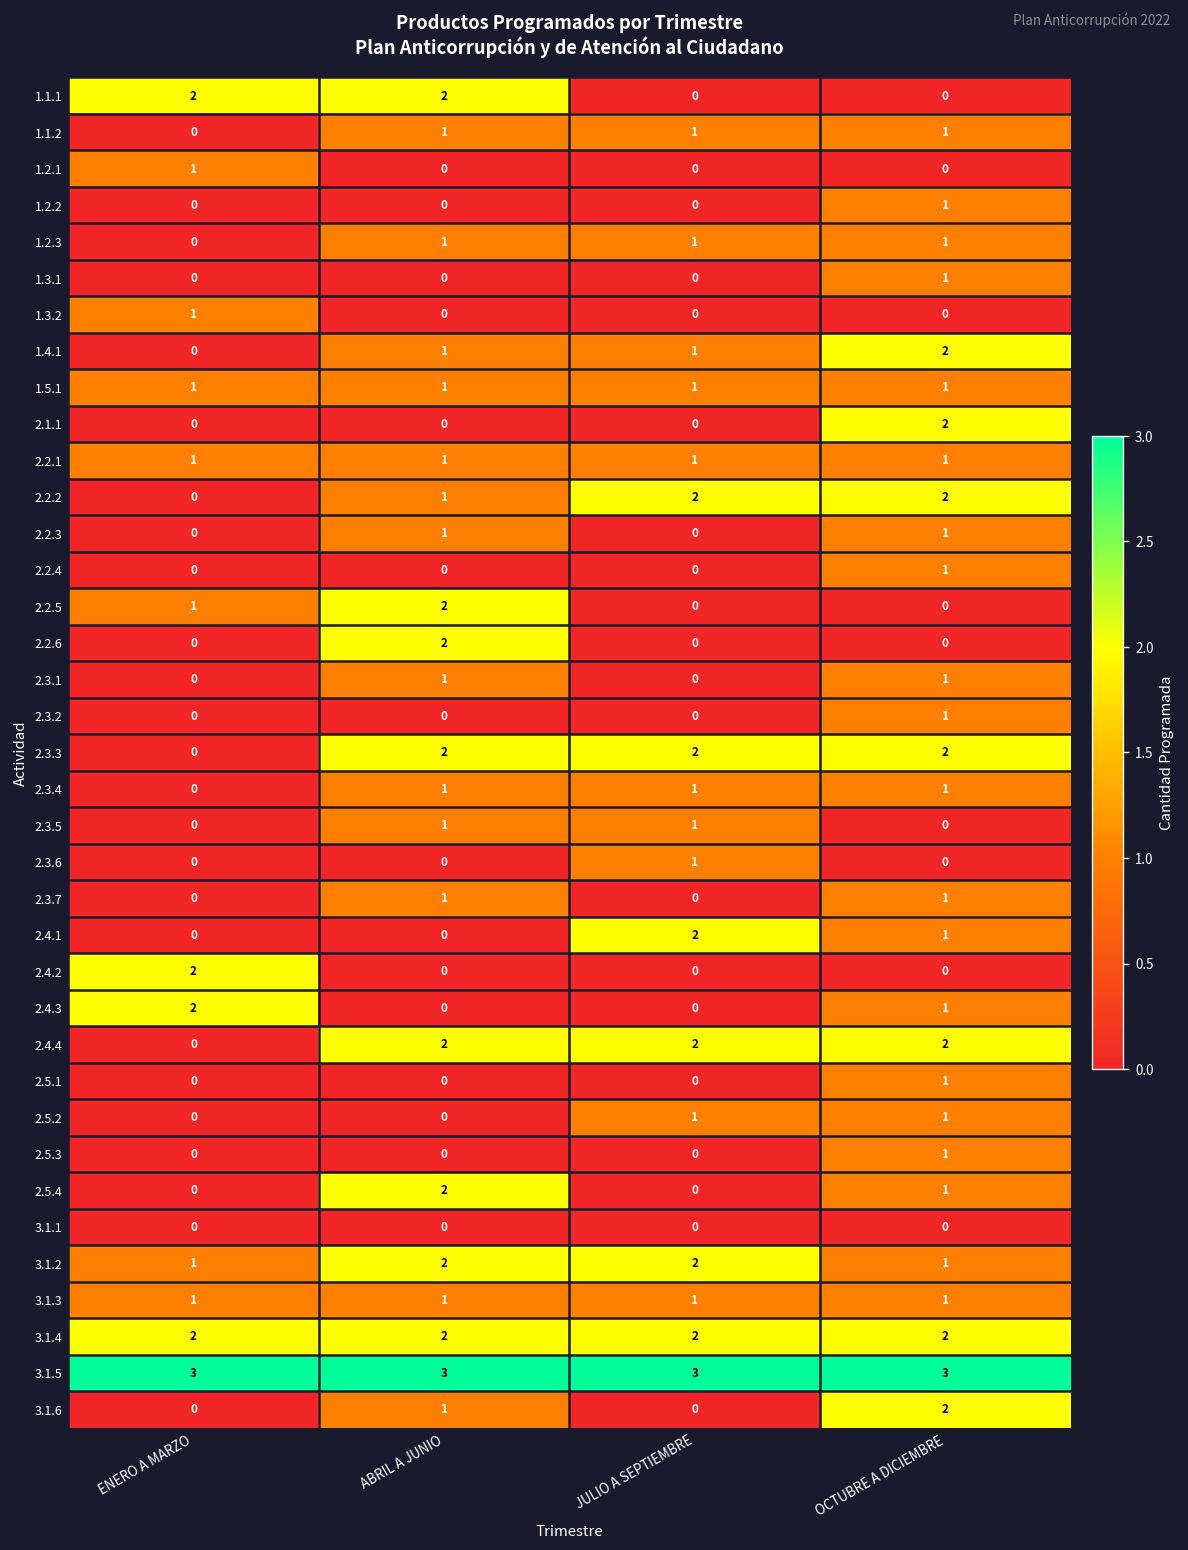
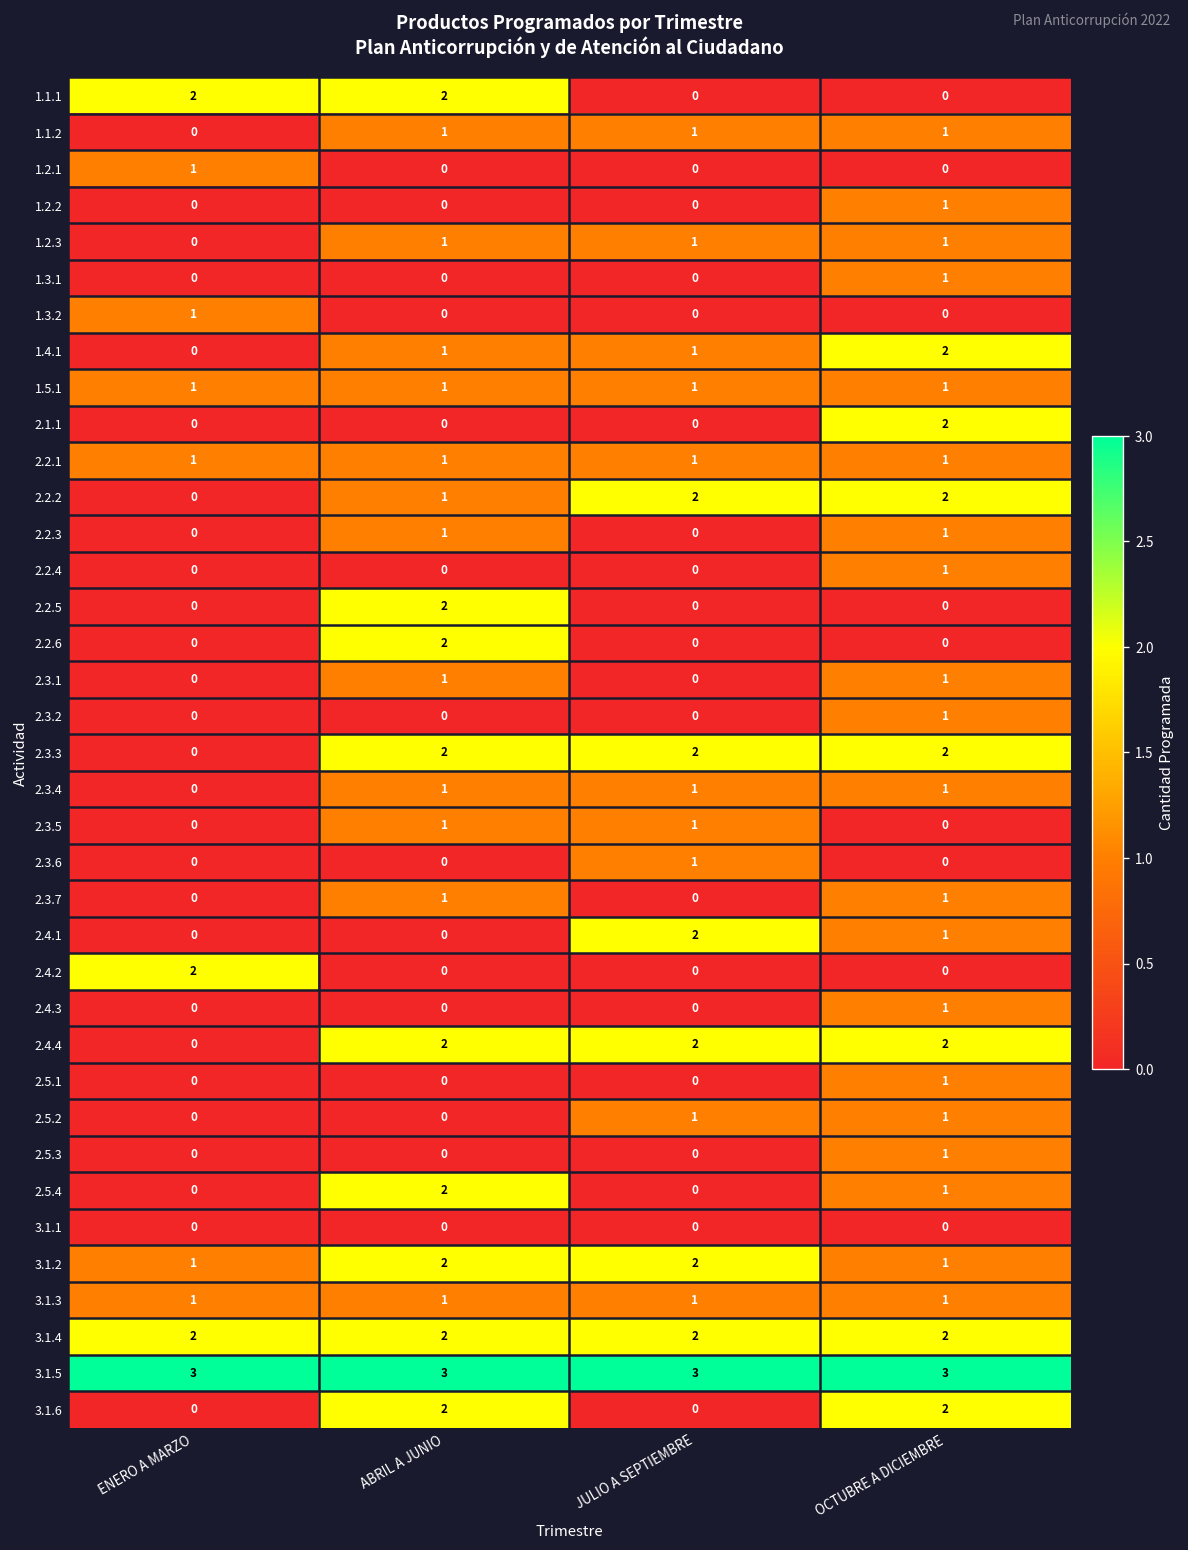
  {
    "1.1.1": {
      "ENERO A MARZO": 2,
      "ABRIL A JUNIO": 2,
      "JULIO A SEPTIEMBRE": 0,
      "OCTUBRE A DICIEMBRE": 0
    },
    "1.1.2": {
      "ENERO A MARZO": 0,
      "ABRIL A JUNIO": 1,
      "JULIO A SEPTIEMBRE": 1,
      "OCTUBRE A DICIEMBRE": 1
    },
    "1.2.1": {
      "ENERO A MARZO": 1,
      "ABRIL A JUNIO": 0,
      "JULIO A SEPTIEMBRE": 0,
      "OCTUBRE A DICIEMBRE": 0
    },
    "1.2.2": {
      "ENERO A MARZO": 0,
      "ABRIL A JUNIO": 0,
      "JULIO A SEPTIEMBRE": 0,
      "OCTUBRE A DICIEMBRE": 1
    },
    "1.2.3": {
      "ENERO A MARZO": 0,
      "ABRIL A JUNIO": 1,
      "JULIO A SEPTIEMBRE": 1,
      "OCTUBRE A DICIEMBRE": 1
    },
    "1.3.1": {
      "ENERO A MARZO": 0,
      "ABRIL A JUNIO": 0,
      "JULIO A SEPTIEMBRE": 0,
      "OCTUBRE A DICIEMBRE": 1
    },
    "1.3.2": {
      "ENERO A MARZO": 1,
      "ABRIL A JUNIO": 0,
      "JULIO A SEPTIEMBRE": 0,
      "OCTUBRE A DICIEMBRE": 0
    },
    "1.4.1": {
      "ENERO A MARZO": 0,
      "ABRIL A JUNIO": 1,
      "JULIO A SEPTIEMBRE": 1,
      "OCTUBRE A DICIEMBRE": 2
    },
    "1.5.1": {
      "ENERO A MARZO": 1,
      "ABRIL A JUNIO": 1,
      "JULIO A SEPTIEMBRE": 1,
      "OCTUBRE A DICIEMBRE": 1
    },
    "2.1.1": {
      "ENERO A MARZO": 0,
      "ABRIL A JUNIO": 0,
      "JULIO A SEPTIEMBRE": 0,
      "OCTUBRE A DICIEMBRE": 2
    },
    "2.2.1": {
      "ENERO A MARZO": 1,
      "ABRIL A JUNIO": 1,
      "JULIO A SEPTIEMBRE": 1,
      "OCTUBRE A DICIEMBRE": 1
    },
    "2.2.2": {
      "ENERO A MARZO": 0,
      "ABRIL A JUNIO": 1,
      "JULIO A SEPTIEMBRE": 2,
      "OCTUBRE A DICIEMBRE": 2
    },
    "2.2.3": {
      "ENERO A MARZO": 0,
      "ABRIL A JUNIO": 1,
      "JULIO A SEPTIEMBRE": 0,
      "OCTUBRE A DICIEMBRE": 1
    },
    "2.2.4": {
      "ENERO A MARZO": 0,
      "ABRIL A JUNIO": 0,
      "JULIO A SEPTIEMBRE": 0,
      "OCTUBRE A DICIEMBRE": 1
    },
    "2.2.5": {
-     "ENERO A MARZO": 1,
+     "ENERO A MARZO": 0,
      "ABRIL A JUNIO": 2,
      "JULIO A SEPTIEMBRE": 0,
      "OCTUBRE A DICIEMBRE": 0
    },
    "2.2.6": {
      "ENERO A MARZO": 0,
      "ABRIL A JUNIO": 2,
      "JULIO A SEPTIEMBRE": 0,
      "OCTUBRE A DICIEMBRE": 0
    },
    "2.3.1": {
      "ENERO A MARZO": 0,
      "ABRIL A JUNIO": 1,
      "JULIO A SEPTIEMBRE": 0,
      "OCTUBRE A DICIEMBRE": 1
    },
    "2.3.2": {
      "ENERO A MARZO": 0,
      "ABRIL A JUNIO": 0,
      "JULIO A SEPTIEMBRE": 0,
      "OCTUBRE A DICIEMBRE": 1
    },
    "2.3.3": {
      "ENERO A MARZO": 0,
      "ABRIL A JUNIO": 2,
      "JULIO A SEPTIEMBRE": 2,
      "OCTUBRE A DICIEMBRE": 2
    },
    "2.3.4": {
      "ENERO A MARZO": 0,
      "ABRIL A JUNIO": 1,
      "JULIO A SEPTIEMBRE": 1,
      "OCTUBRE A DICIEMBRE": 1
    },
    "2.3.5": {
      "ENERO A MARZO": 0,
      "ABRIL A JUNIO": 1,
      "JULIO A SEPTIEMBRE": 1,
      "OCTUBRE A DICIEMBRE": 0
    },
    "2.3.6": {
      "ENERO A MARZO": 0,
      "ABRIL A JUNIO": 0,
      "JULIO A SEPTIEMBRE": 1,
      "OCTUBRE A DICIEMBRE": 0
    },
    "2.3.7": {
      "ENERO A MARZO": 0,
      "ABRIL A JUNIO": 1,
      "JULIO A SEPTIEMBRE": 0,
      "OCTUBRE A DICIEMBRE": 1
    },
    "2.4.1": {
      "ENERO A MARZO": 0,
      "ABRIL A JUNIO": 0,
      "JULIO A SEPTIEMBRE": 2,
      "OCTUBRE A DICIEMBRE": 1
    },
    "2.4.2": {
      "ENERO A MARZO": 2,
      "ABRIL A JUNIO": 0,
      "JULIO A SEPTIEMBRE": 0,
      "OCTUBRE A DICIEMBRE": 0
    },
    "2.4.3": {
-     "ENERO A MARZO": 2,
+     "ENERO A MARZO": 0,
      "ABRIL A JUNIO": 0,
      "JULIO A SEPTIEMBRE": 0,
      "OCTUBRE A DICIEMBRE": 1
    },
    "2.4.4": {
      "ENERO A MARZO": 0,
      "ABRIL A JUNIO": 2,
      "JULIO A SEPTIEMBRE": 2,
      "OCTUBRE A DICIEMBRE": 2
    },
    "2.5.1": {
      "ENERO A MARZO": 0,
      "ABRIL A JUNIO": 0,
      "JULIO A SEPTIEMBRE": 0,
      "OCTUBRE A DICIEMBRE": 1
    },
    "2.5.2": {
      "ENERO A MARZO": 0,
      "ABRIL A JUNIO": 0,
      "JULIO A SEPTIEMBRE": 1,
      "OCTUBRE A DICIEMBRE": 1
    },
    "2.5.3": {
      "ENERO A MARZO": 0,
      "ABRIL A JUNIO": 0,
      "JULIO A SEPTIEMBRE": 0,
      "OCTUBRE A DICIEMBRE": 1
    },
    "2.5.4": {
      "ENERO A MARZO": 0,
      "ABRIL A JUNIO": 2,
      "JULIO A SEPTIEMBRE": 0,
      "OCTUBRE A DICIEMBRE": 1
    },
    "3.1.1": {
      "ENERO A MARZO": 0,
      "ABRIL A JUNIO": 0,
      "JULIO A SEPTIEMBRE": 0,
      "OCTUBRE A DICIEMBRE": 0
    },
    "3.1.2": {
      "ENERO A MARZO": 1,
      "ABRIL A JUNIO": 2,
      "JULIO A SEPTIEMBRE": 2,
      "OCTUBRE A DICIEMBRE": 1
    },
    "3.1.3": {
      "ENERO A MARZO": 1,
      "ABRIL A JUNIO": 1,
      "JULIO A SEPTIEMBRE": 1,
      "OCTUBRE A DICIEMBRE": 1
    },
    "3.1.4": {
      "ENERO A MARZO": 2,
      "ABRIL A JUNIO": 2,
      "JULIO A SEPTIEMBRE": 2,
      "OCTUBRE A DICIEMBRE": 2
    },
    "3.1.5": {
      "ENERO A MARZO": 3,
      "ABRIL A JUNIO": 3,
      "JULIO A SEPTIEMBRE": 3,
      "OCTUBRE A DICIEMBRE": 3
    },
    "3.1.6": {
      "ENERO A MARZO": 0,
-     "ABRIL A JUNIO": 1,
+     "ABRIL A JUNIO": 2,
      "JULIO A SEPTIEMBRE": 0,
      "OCTUBRE A DICIEMBRE": 2
    }
  }
